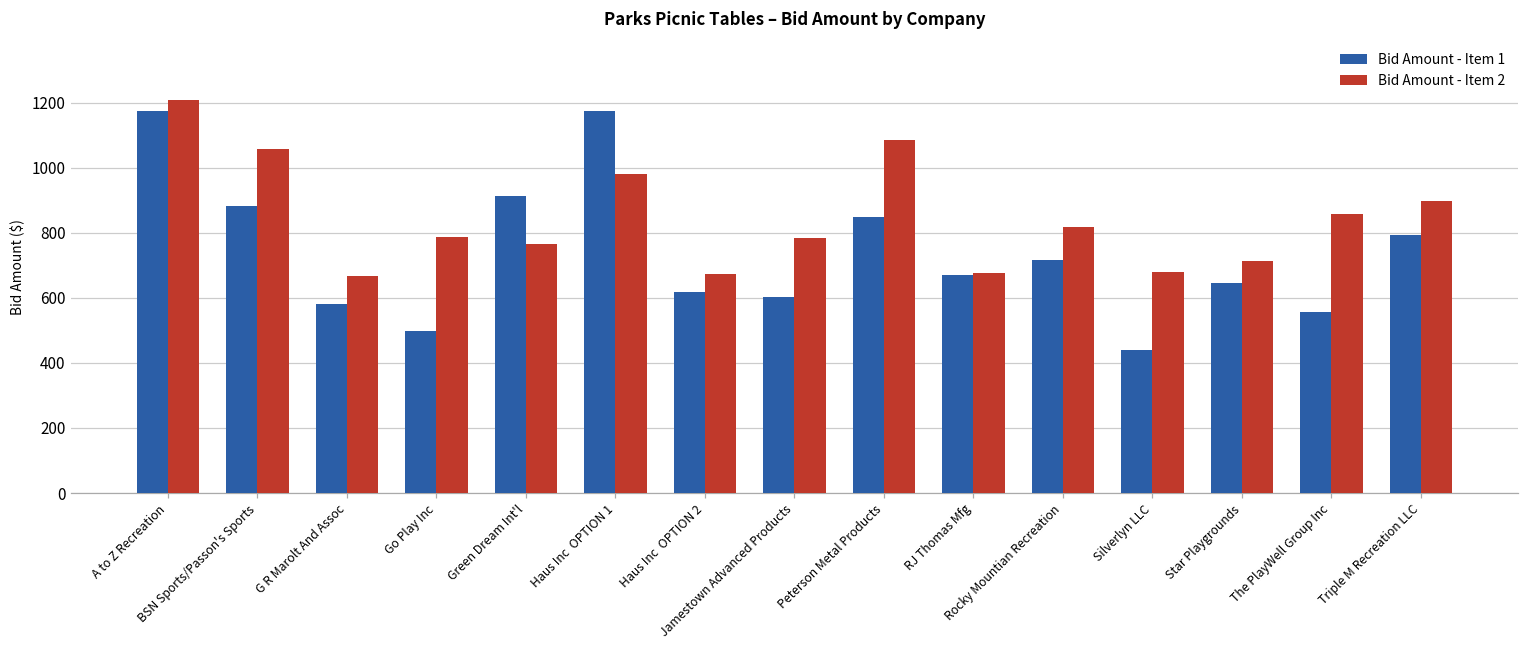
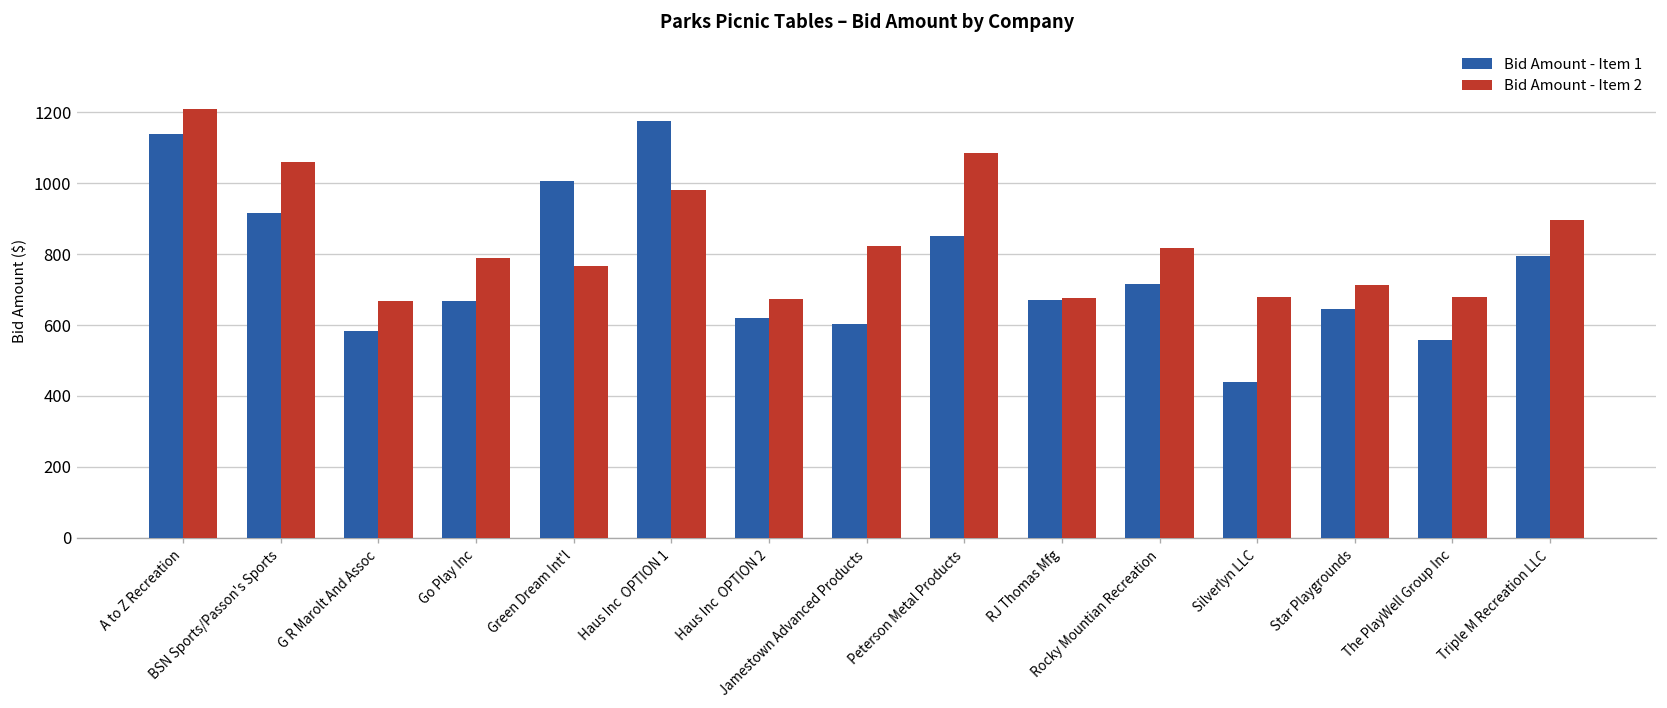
  {
    "Bid Amount - Item 1": {
-     "A to Z Recreation": 1180,
-     "BSN Sports/Passon's Sports": 880,
+     "A to Z Recreation": 1140,
+     "BSN Sports/Passon's Sports": 920,
      "G R Marolt And Assoc": 580,
-     "Go Play Inc": 500,
-     "Green Dream Int'l": 910,
+     "Go Play Inc": 670,
+     "Green Dream Int'l": 1010,
      "Haus Inc OPTION 1": 1180,
      "Haus Inc OPTION 2": 620,
      "Jamestown Advanced Products": 600,
      "Peterson Metal Products": 850,
      "RJ Thomas Mfg": 670,
      "Rocky Mountian Recreation": 720,
      "Silverlyn LLC": 440,
      "Star Playgrounds": 640,
      "The PlayWell Group Inc": 560,
      "Triple M Recreation LLC": 800
    },
    "Bid Amount - Item 2": {
      "A to Z Recreation": 1210,
      "BSN Sports/Passon's Sports": 1060,
      "G R Marolt And Assoc": 670,
      "Go Play Inc": 790,
      "Green Dream Int'l": 770,
      "Haus Inc OPTION 1": 980,
      "Haus Inc OPTION 2": 670,
-     "Jamestown Advanced Products": 780,
+     "Jamestown Advanced Products": 820,
      "Peterson Metal Products": 1090,
      "RJ Thomas Mfg": 680,
      "Rocky Mountian Recreation": 820,
      "Silverlyn LLC": 680,
      "Star Playgrounds": 710,
-     "The PlayWell Group Inc": 860,
+     "The PlayWell Group Inc": 680,
      "Triple M Recreation LLC": 900
    }
  }
